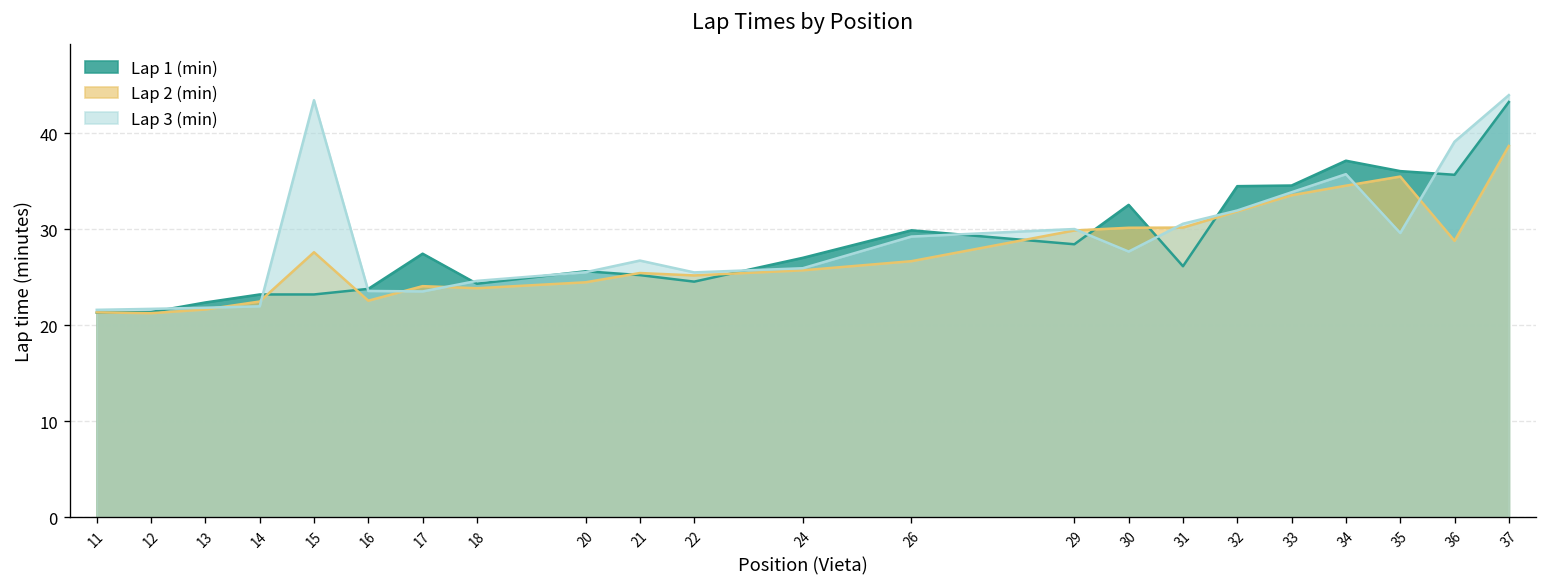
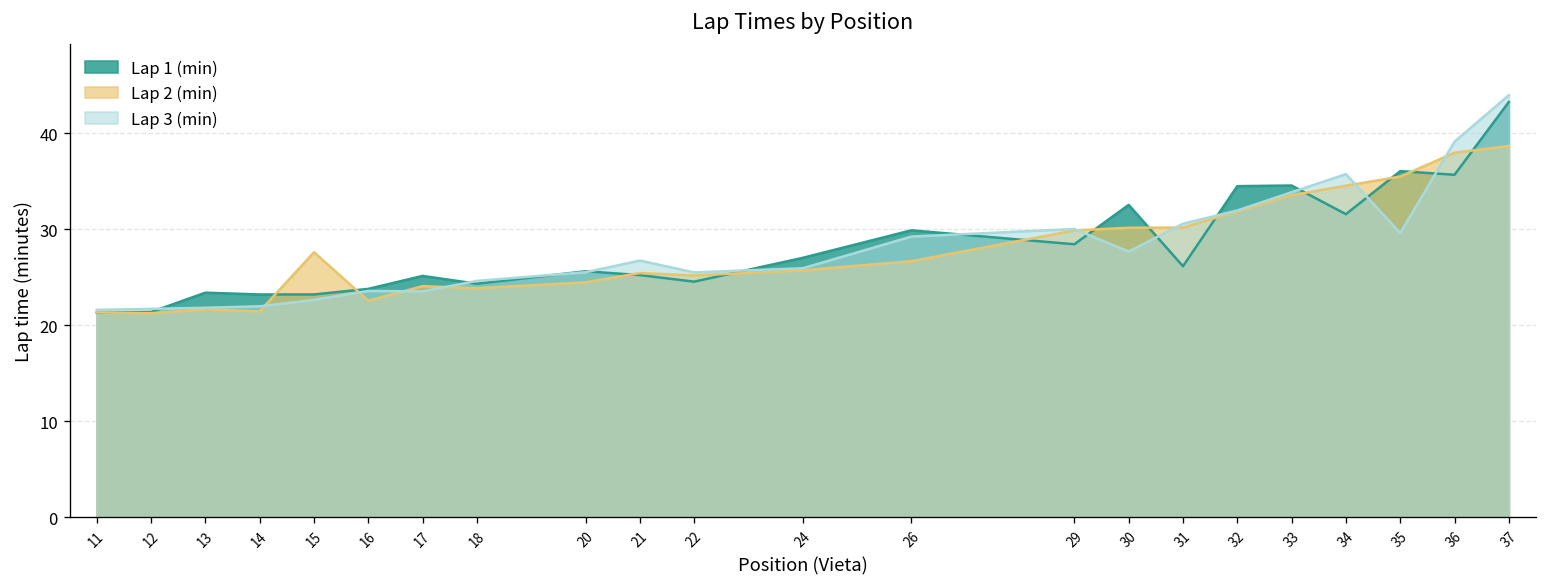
  {
    "Lap 1 (min)": {
-     "13": 22,
+     "13": 23,
      "14": 23,
      "15": 23,
-     "17": 27,
+     "17": 25,
      "22": 25,
      "24": 27,
      "26": 30,
      "29": 28,
      "30": 33,
      "31": 26,
      "32": 34,
      "33": 35,
-     "34": 37,
+     "34": 32,
      "35": 36,
      "36": 36,
      "37": 43
    },
    "Lap 2 (min)": {
-     "14": 22,
+     "14": 21,
      "15": 28,
      "16": 23,
      "17": 24,
      "18": 24,
      "20": 24,
      "22": 25,
      "26": 27,
      "30": 30,
      "31": 30,
      "33": 34,
      "34": 35,
      "35": 35,
-     "36": 29,
+     "36": 38,
      "37": 39
    },
    "Lap 3 (min)": {
      "12": 22,
      "14": 22,
-     "15": 43,
+     "15": 23,
      "17": 24,
      "21": 27,
      "22": 26,
      "26": 29,
      "30": 28,
      "31": 31,
      "33": 34,
      "34": 36,
      "35": 30,
      "36": 39,
      "37": 44
    }
  }
